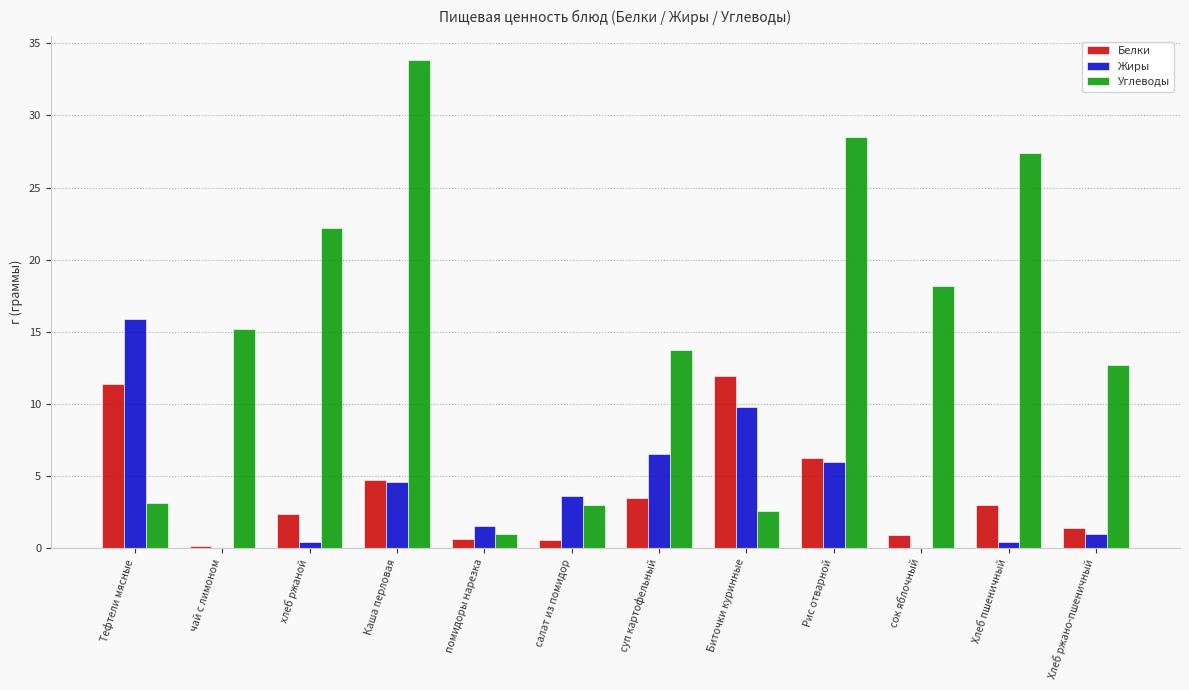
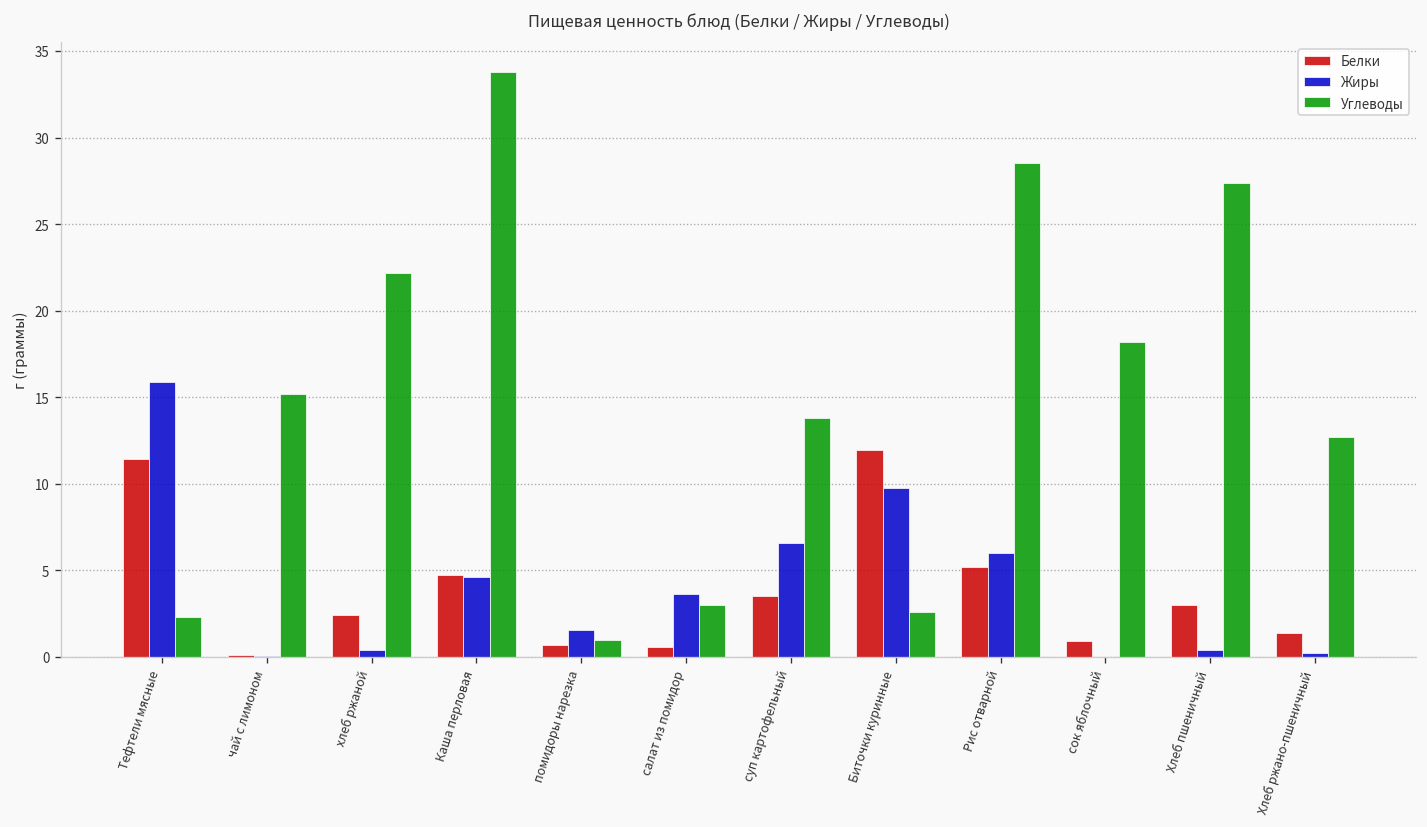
  {
    "Белки": {
      "Тефтели мясные": 11.4,
      "хлеб ржаной": 2.4,
      "Каша перловая": 4.8,
      "помидоры нарезка": 0.7,
      "салат из помидор": 0.6,
      "суп картофельный": 3.5,
      "Биточки куринные": 12.0,
-     "Рис отварной": 6.3,
+     "Рис отварной": 5.2,
      "сок яблочный": 0.9,
      "Хлеб пшеничный": 3.0,
      "Хлеб ржано-пшеничный": 1.4
    },
    "Жиры": {
      "Тефтели мясные": 15.9,
      "хлеб ржаной": 0.4,
      "Каша перловая": 4.6,
      "помидоры нарезка": 1.5,
      "салат из помидор": 3.7,
      "суп картофельный": 6.6,
      "Биточки куринные": 9.8,
      "Рис отварной": 6.0,
      "сок яблочный": 0.0,
      "Хлеб пшеничный": 0.4,
-     "Хлеб ржано-пшеничный": 1.0
+     "Хлеб ржано-пшеничный": 0.2
    },
    "Углеводы": {
-     "Тефтели мясные": 3.1,
+     "Тефтели мясные": 2.3,
      "чай с лимоном": 15.2,
      "хлеб ржаной": 22.2,
      "Каша перловая": 33.8,
      "помидоры нарезка": 1.0,
      "салат из помидор": 3.0,
      "суп картофельный": 13.8,
      "Биточки куринные": 2.6,
      "Рис отварной": 28.5,
      "сок яблочный": 18.2,
      "Хлеб пшеничный": 27.4,
      "Хлеб ржано-пшеничный": 12.7
    }
  }
